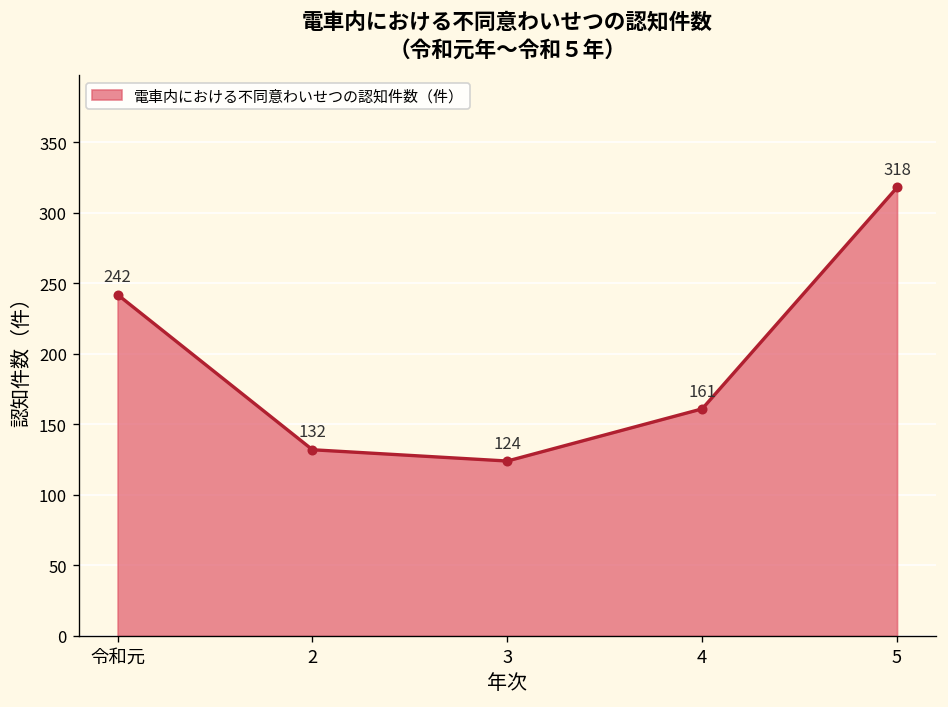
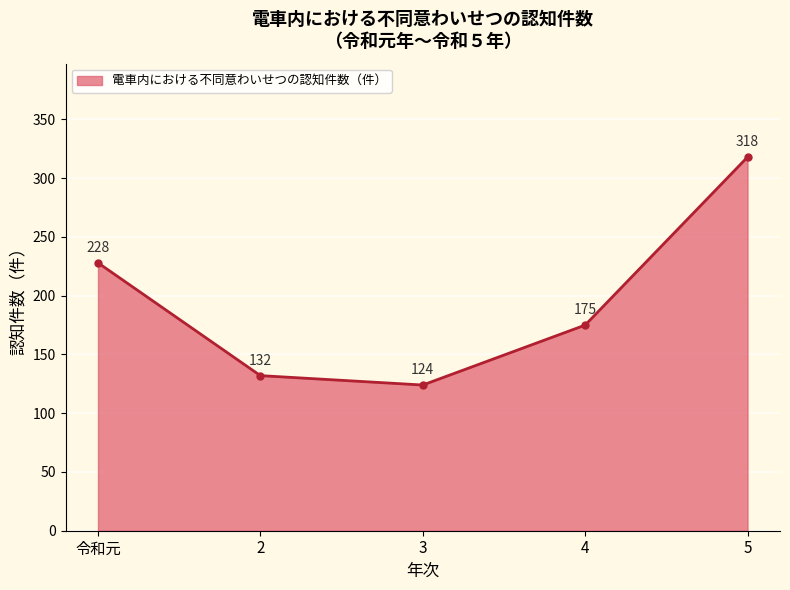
  {
-   "令和元": 242,
+   "令和元": 228,
    "2": 132,
    "3": 124,
-   "4": 161,
+   "4": 175,
    "5": 318
  }
